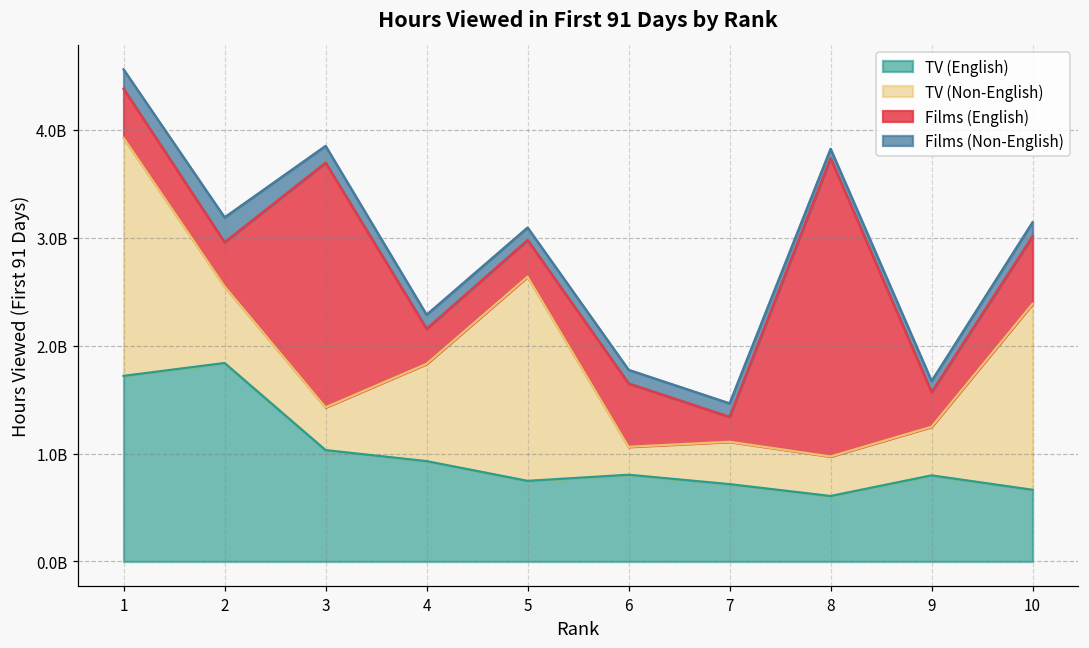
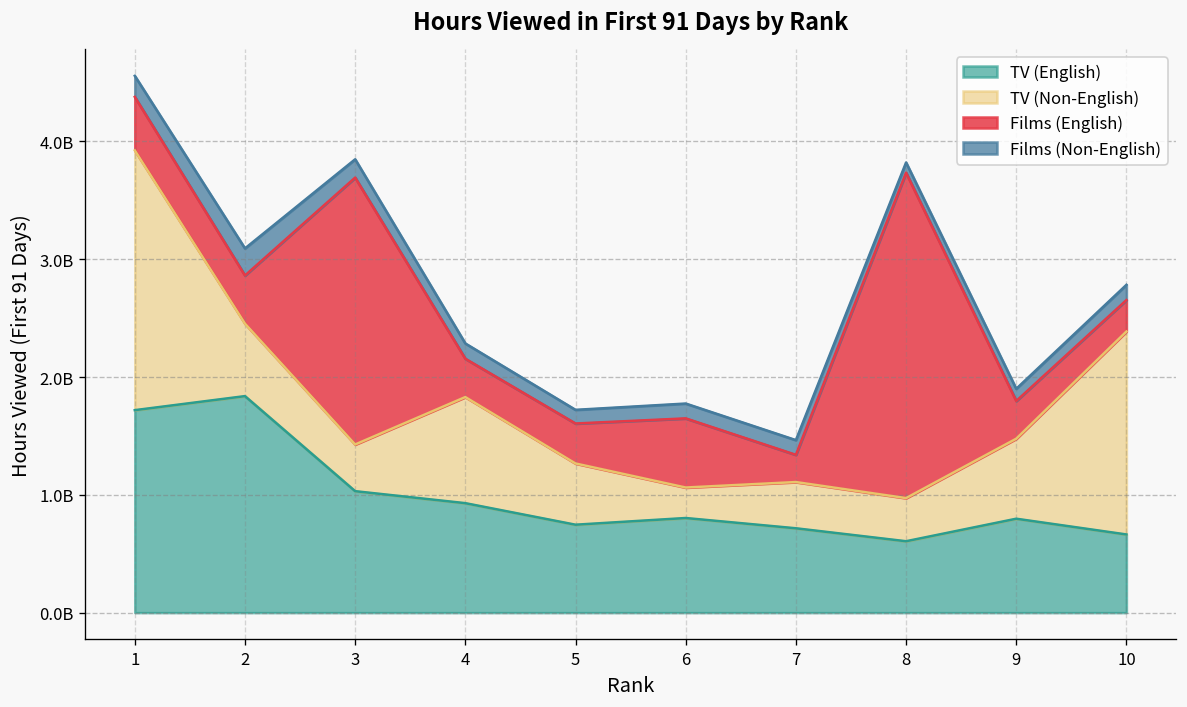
  {
    "TV (Non-English)": {
      "1": 2200000000,
-     "2": 700000000,
+     "2": 600000000,
      "3": 400000000,
      "4": 900000000,
-     "5": 1900000000,
+     "5": 500000000,
      "6": 300000000,
      "7": 400000000,
      "8": 400000000,
-     "9": 500000000,
+     "9": 700000000,
      "10": 1700000000
    },
    "Films (English)": {
      "1": 500000000,
      "2": 400000000,
      "3": 2300000000,
      "4": 300000000,
      "5": 300000000,
      "6": 600000000,
      "7": 200000000,
      "8": 2800000000,
      "9": 300000000,
-     "10": 600000000
+     "10": 300000000
    }
  }
